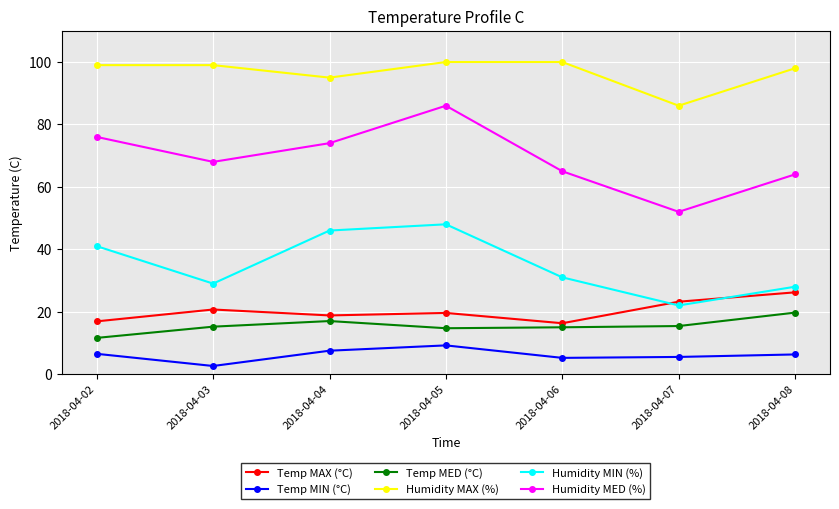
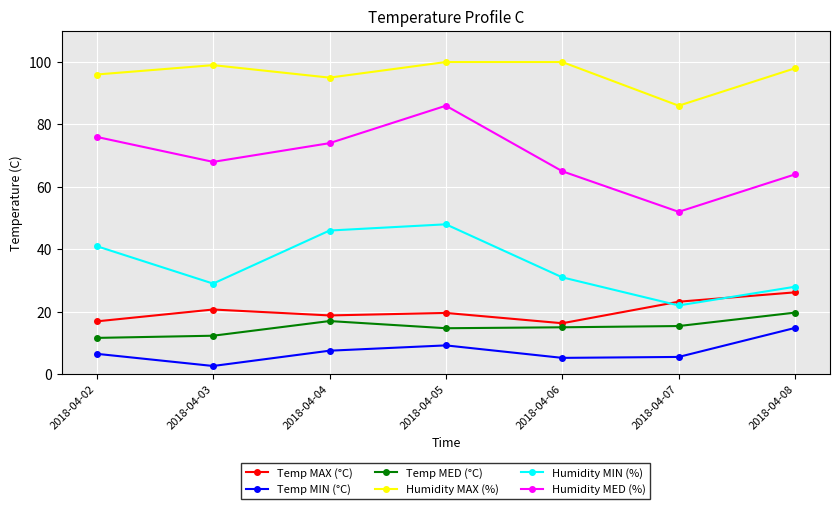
  {
    "Temp MAX (°C)": {
      "2018-04-02": 17,
      "2018-04-03": 21,
      "2018-04-04": 19,
      "2018-04-05": 20,
      "2018-04-06": 16,
      "2018-04-07": 23,
      "2018-04-08": 26
    },
    "Temp MIN (°C)": {
      "2018-04-02": 7,
      "2018-04-03": 3,
      "2018-04-04": 8,
      "2018-04-05": 9,
      "2018-04-06": 5,
      "2018-04-07": 6,
-     "2018-04-08": 6
+     "2018-04-08": 15
    },
    "Temp MED (°C)": {
      "2018-04-02": 12,
-     "2018-04-03": 15,
+     "2018-04-03": 12,
      "2018-04-04": 17,
      "2018-04-05": 15,
      "2018-04-06": 15,
      "2018-04-07": 15,
      "2018-04-08": 20
    },
    "Humidity MAX (%)": {
-     "2018-04-02": 99,
+     "2018-04-02": 96,
      "2018-04-03": 99,
      "2018-04-04": 95,
      "2018-04-05": 100,
      "2018-04-06": 100,
      "2018-04-07": 86,
      "2018-04-08": 98
    },
    "Humidity MIN (%)": {
      "2018-04-02": 41,
      "2018-04-03": 29,
      "2018-04-04": 46,
      "2018-04-05": 48,
      "2018-04-06": 31,
      "2018-04-07": 22,
      "2018-04-08": 28
    },
    "Humidity MED (%)": {
      "2018-04-02": 76,
      "2018-04-03": 68,
      "2018-04-04": 74,
      "2018-04-05": 86,
      "2018-04-06": 65,
      "2018-04-07": 52,
      "2018-04-08": 64
    }
  }
